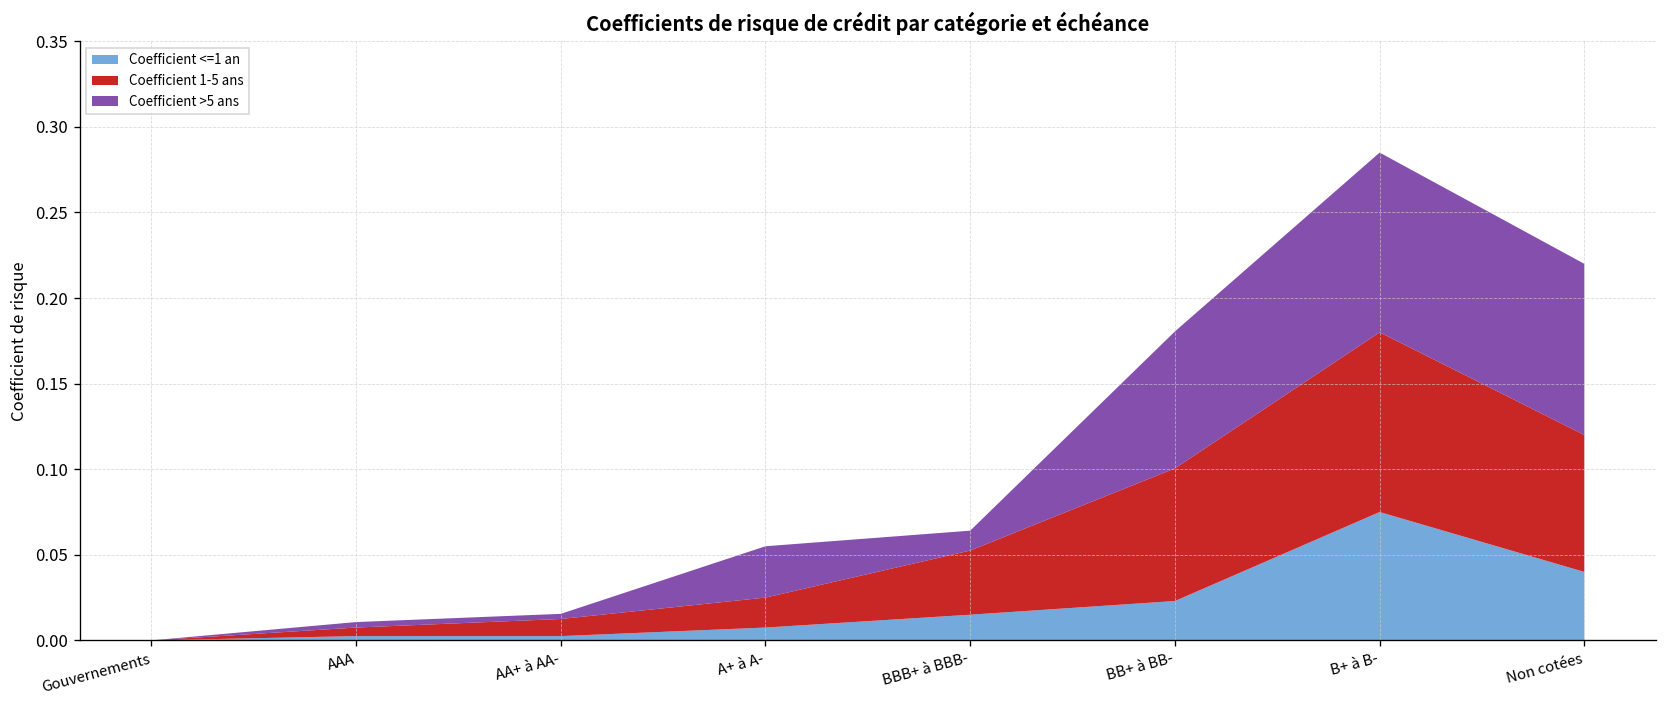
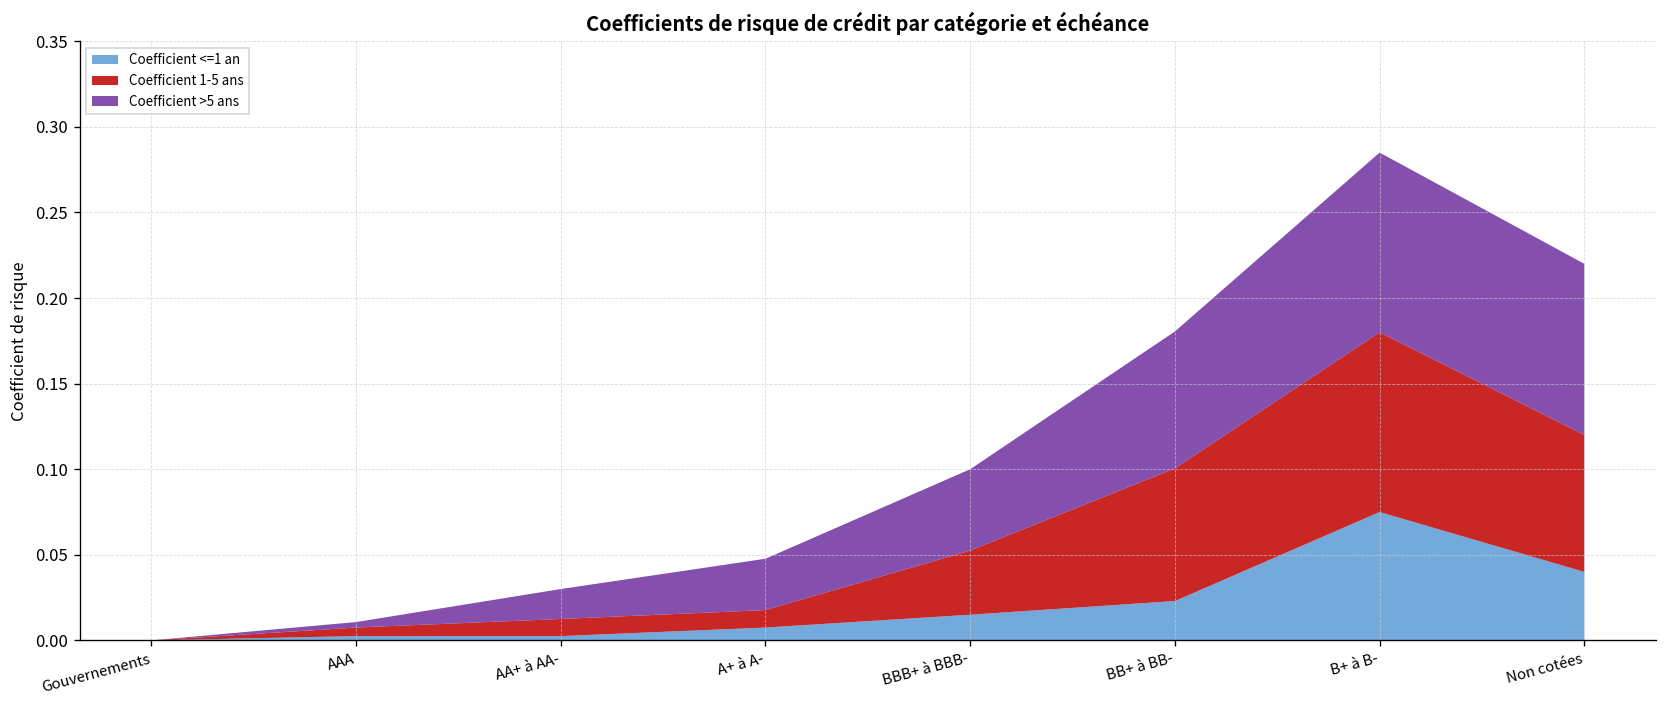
  {
    "Coefficient <=1 an": {
      "AAA": 0.003,
      "AA+ à AA-": 0.003,
      "A+ à A-": 0.008,
      "BBB+ à BBB-": 0.015,
      "BB+ à BB-": 0.023,
      "B+ à B-": 0.075,
      "Non cotées": 0.040
    },
    "Coefficient 1-5 ans": {
      "AAA": 0.005,
      "AA+ à AA-": 0.010,
-     "A+ à A-": 0.018,
+     "A+ à A-": 0.010,
      "BBB+ à BBB-": 0.038,
      "BB+ à BB-": 0.078,
      "B+ à B-": 0.105,
      "Non cotées": 0.080
    },
    "Coefficient >5 ans": {
      "AAA": 0.003,
-     "AA+ à AA-": 0.003,
+     "AA+ à AA-": 0.018,
      "A+ à A-": 0.030,
-     "BBB+ à BBB-": 0.012,
+     "BBB+ à BBB-": 0.048,
      "BB+ à BB-": 0.080,
      "B+ à B-": 0.105,
      "Non cotées": 0.100
    }
  }
